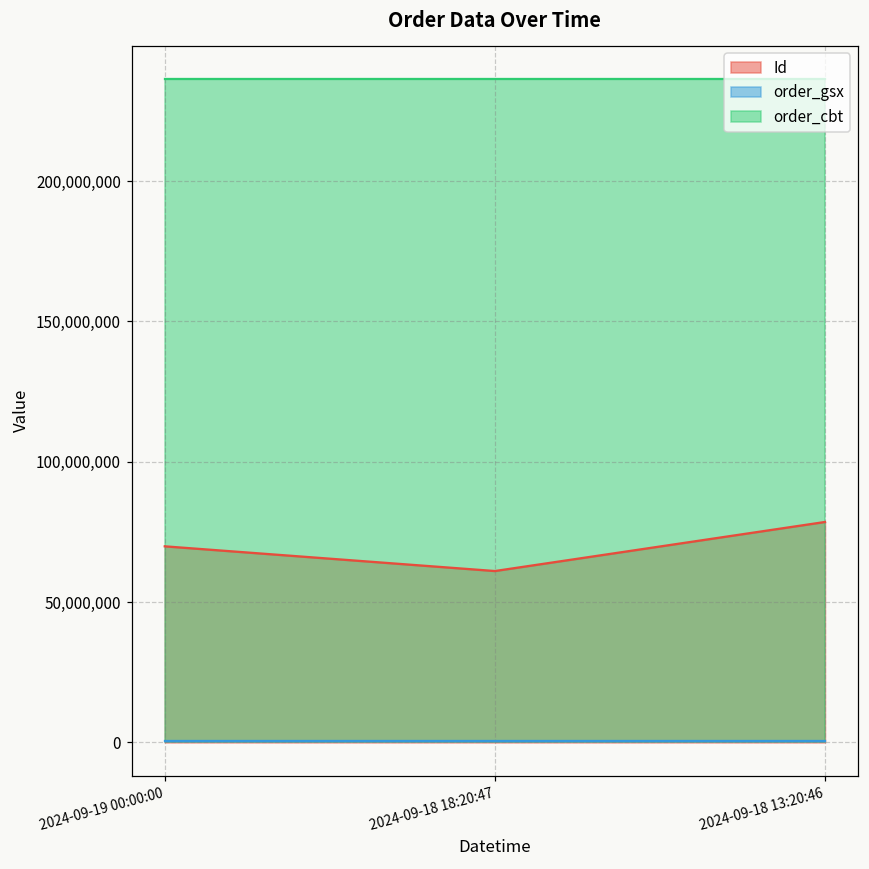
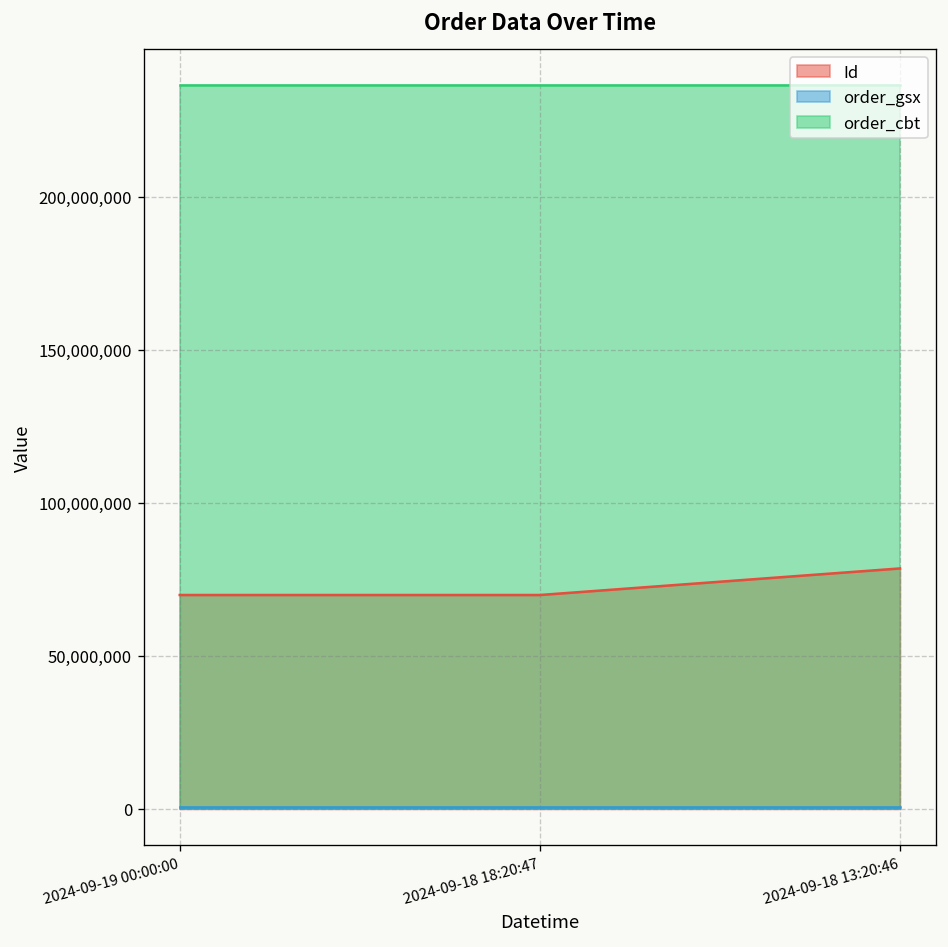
  {
    "Id": {
      "2024-09-19 00:00:00": "70,000,000",
-     "2024-09-18 18:20:47": "61,000,000",
+     "2024-09-18 18:20:47": "70,000,000",
      "2024-09-18 13:20:46": "79,000,000"
    },
    "order_gsx": {
      "2024-09-19 00:00:00": "1,000,000",
      "2024-09-18 18:20:47": "1,000,000",
      "2024-09-18 13:20:46": "1,000,000"
    },
    "order_cbt": {
      "2024-09-19 00:00:00": "236,000,000",
      "2024-09-18 18:20:47": "236,000,000"
    }
  }
